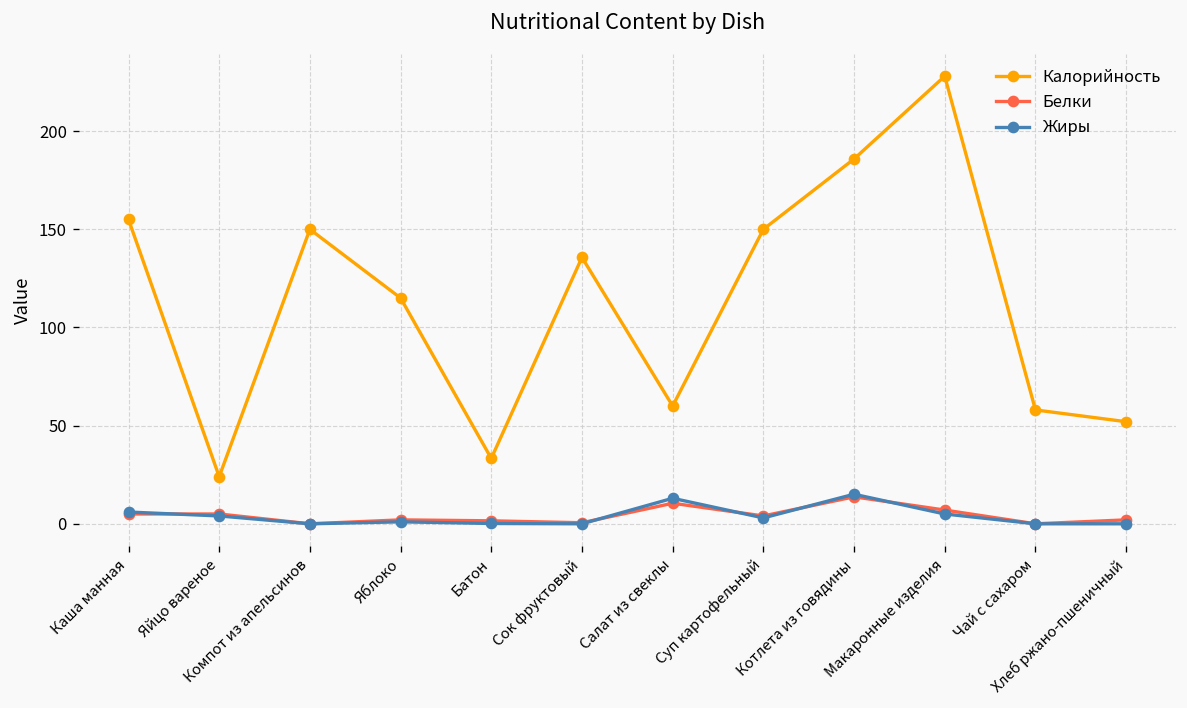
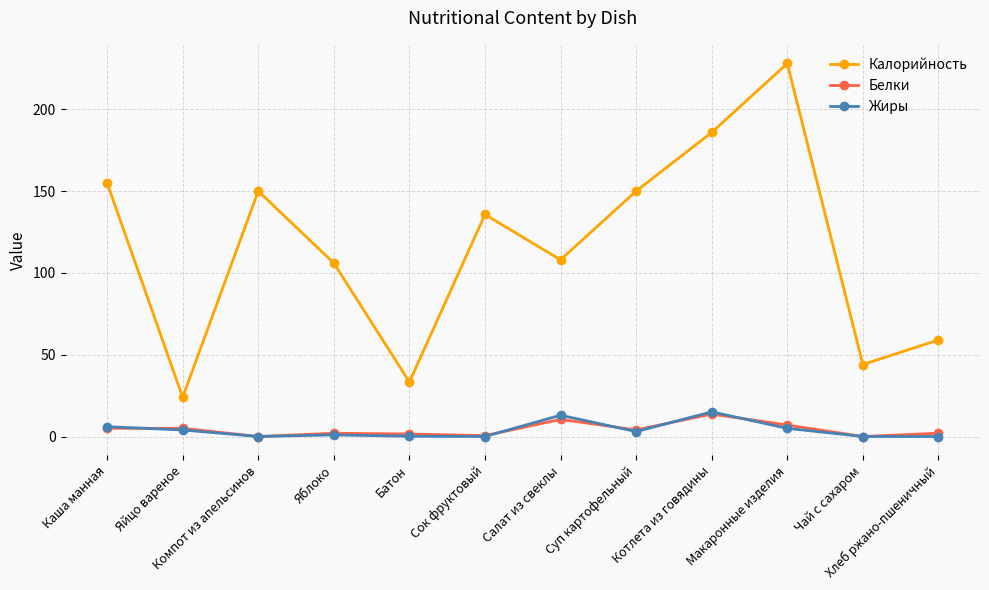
  {
    "Калорийность": {
      "Каша манная": 155,
      "Яйцо вареное": 24,
      "Компот из апельсинов": 150,
-     "Яблоко": 115,
+     "Яблоко": 106,
      "Батон": 33,
      "Сок фруктовый": 136,
-     "Салат из свеклы": 60,
+     "Салат из свеклы": 108,
      "Суп картофельный": 150,
      "Котлета из говядины": 186,
      "Макаронные изделия": 228,
-     "Чай с сахаром": 58,
-     "Хлеб ржано-пшеничный": 52
+     "Чай с сахаром": 44,
+     "Хлеб ржано-пшеничный": 59
    },
    "Белки": {
      "Салат из свеклы": 10,
      "Макаронные изделия": 7,
      "Хлеб ржано-пшеничный": 2
    },
    "Жиры": {
      "Салат из свеклы": 13,
      "Макаронные изделия": 5,
      "Хлеб ржано-пшеничный": 0
    }
  }
